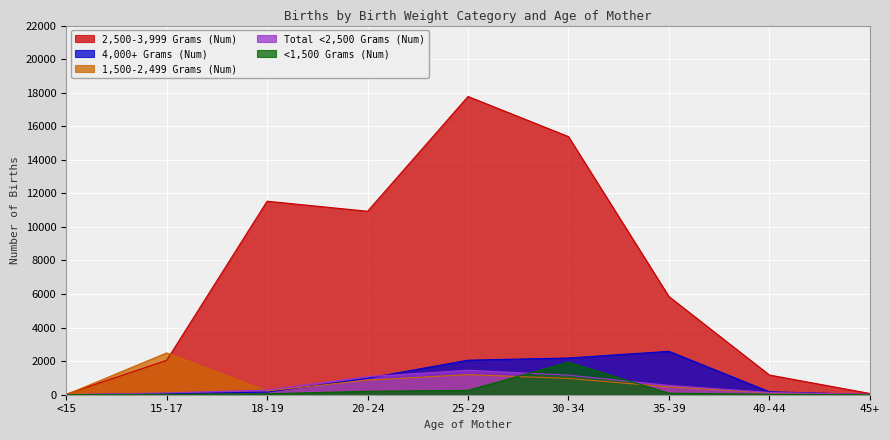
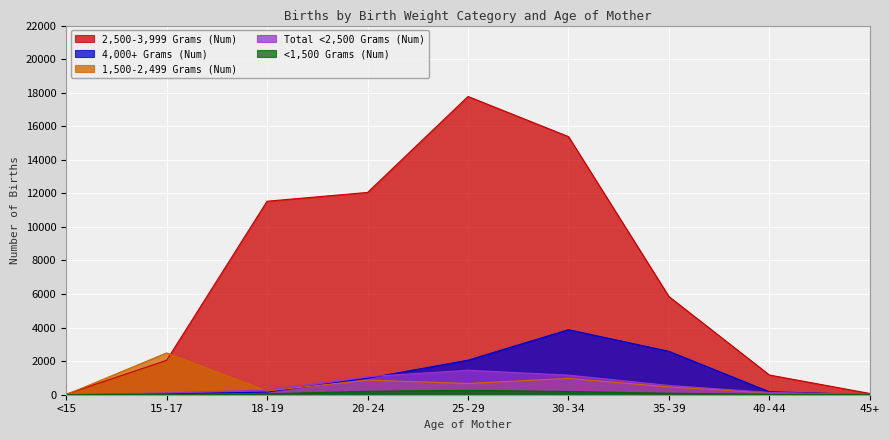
  {
    "2,500-3,999 Grams (Num)": {
      "15-17": 2100,
      "18-19": 11500,
-     "20-24": 10900,
+     "20-24": 12100,
      "25-29": 17800,
      "30-34": 15400,
      "35-39": 5900,
      "40-44": 1200
    },
    "4,000+ Grams (Num)": {
      "25-29": 2100,
-     "30-34": 2200,
+     "30-34": 3900,
      "35-39": 2600
    },
    "1,500-2,499 Grams (Num)": {
      "15-17": 2500,
-     "25-29": 1200,
+     "25-29": 700,
      "30-34": 1000
    },
    "Total <2,500 Grams (Num)": {
      "25-29": 1500,
      "30-34": 1200
    },
    "<1,500 Grams (Num)": {
      "20-24": 200,
      "25-29": 300,
-     "30-34": 1900,
+     "30-34": 200,
      "35-39": 100
    }
  }
